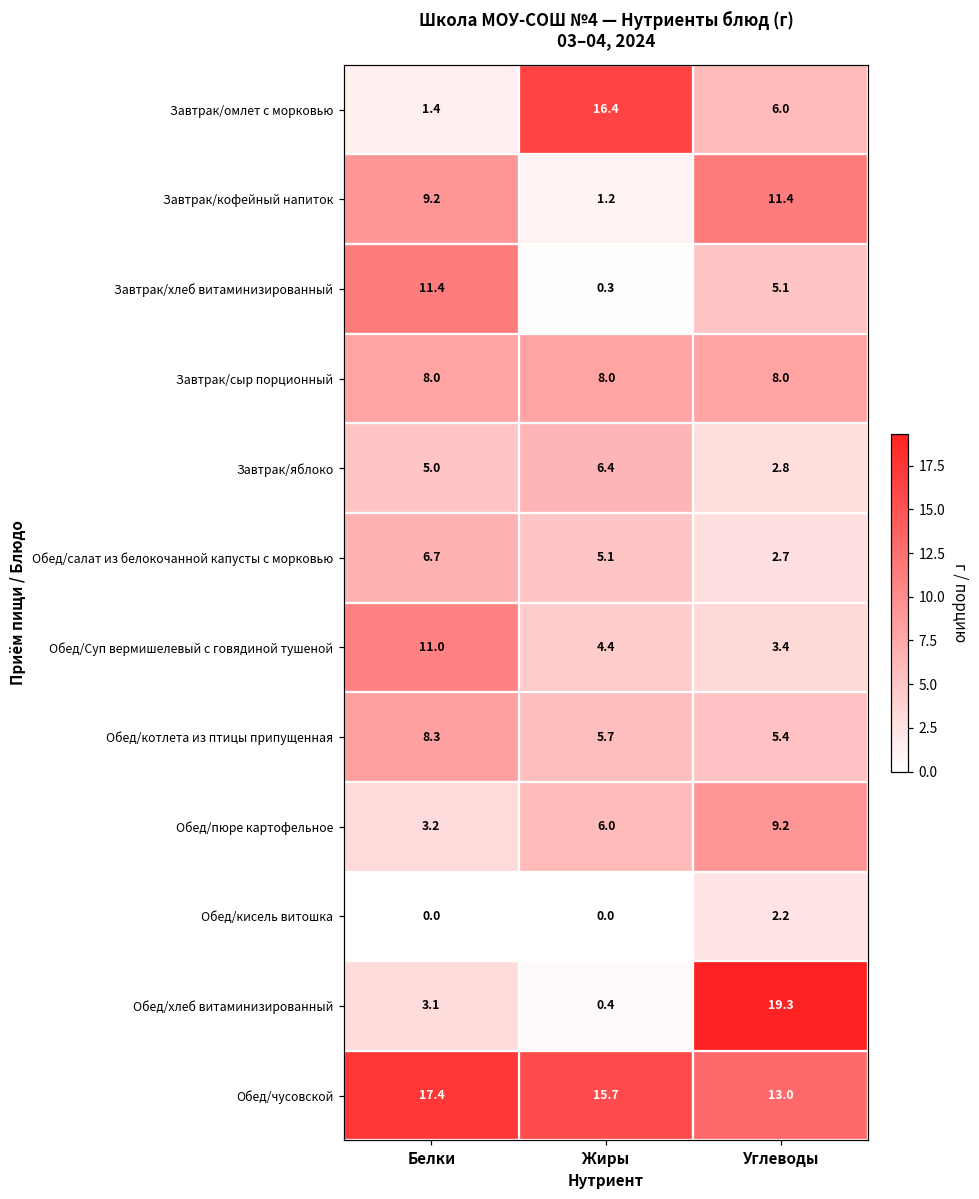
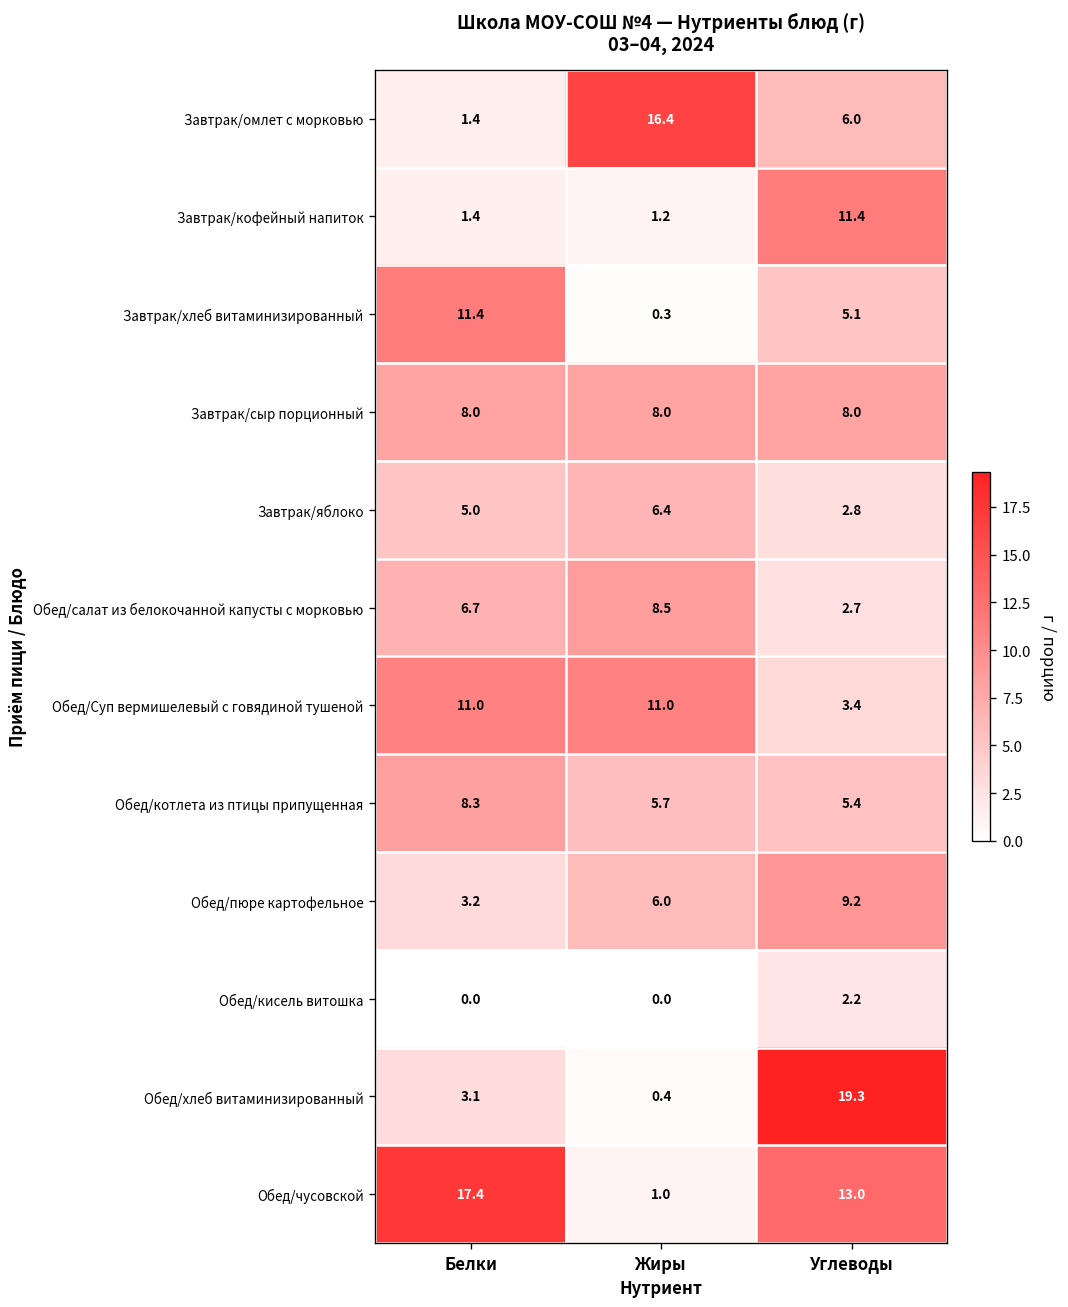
  {
    "Завтрак/омлет с морковью": {
      "Белки": 1.4,
      "Жиры": 16.4,
      "Углеводы": 6.0
    },
    "Завтрак/кофейный напиток": {
-     "Белки": 9.2,
+     "Белки": 1.4,
      "Жиры": 1.2,
      "Углеводы": 11.4
    },
    "Завтрак/хлеб витаминизированный": {
      "Белки": 11.4,
      "Жиры": 0.3,
      "Углеводы": 5.1
    },
    "Завтрак/сыр порционный": {
      "Белки": 8.0,
      "Жиры": 8.0,
      "Углеводы": 8.0
    },
    "Завтрак/яблоко": {
      "Белки": 5.0,
      "Жиры": 6.4,
      "Углеводы": 2.8
    },
    "Обед/салат из белокочанной капусты с морковью": {
      "Белки": 6.7,
-     "Жиры": 5.1,
+     "Жиры": 8.5,
      "Углеводы": 2.7
    },
    "Обед/Суп вермишелевый с говядиной тушеной": {
      "Белки": 11.0,
-     "Жиры": 4.4,
+     "Жиры": 11.0,
      "Углеводы": 3.4
    },
    "Обед/котлета из птицы припущенная": {
      "Белки": 8.3,
      "Жиры": 5.7,
      "Углеводы": 5.4
    },
    "Обед/пюре картофельное": {
      "Белки": 3.2,
      "Жиры": 6.0,
      "Углеводы": 9.2
    },
    "Обед/кисель витошка": {
      "Белки": 0.0,
      "Жиры": 0.0,
      "Углеводы": 2.2
    },
    "Обед/хлеб витаминизированный": {
      "Белки": 3.1,
      "Жиры": 0.4,
      "Углеводы": 19.3
    },
    "Обед/чусовской": {
      "Белки": 17.4,
-     "Жиры": 15.7,
+     "Жиры": 1.0,
      "Углеводы": 13.0
    }
  }
